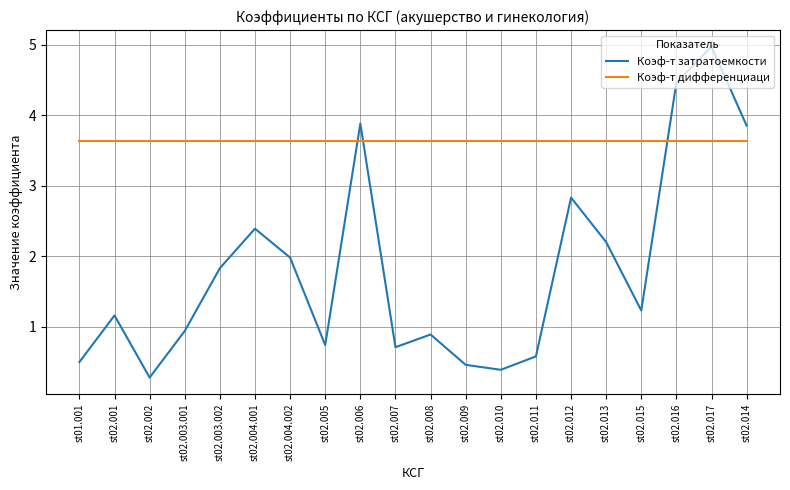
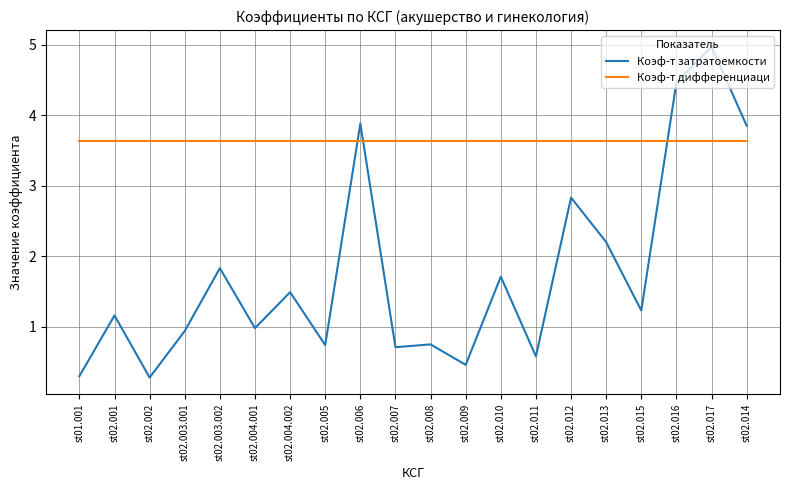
  {
    "Коэф-т затратоемкости": {
-     "st01.001": 0.5,
+     "st01.001": 0.3,
      "st02.001": 1.2,
      "st02.002": 0.3,
      "st02.003.001": 0.9,
      "st02.003.002": 1.8,
-     "st02.004.001": 2.4,
-     "st02.004.002": 2.0,
+     "st02.004.001": 1.0,
+     "st02.004.002": 1.5,
      "st02.005": 0.7,
      "st02.006": 3.9,
      "st02.007": 0.7,
-     "st02.008": 0.9,
+     "st02.008": 0.8,
      "st02.009": 0.5,
-     "st02.010": 0.4,
+     "st02.010": 1.7,
      "st02.011": 0.6,
      "st02.012": 2.8,
      "st02.013": 2.2,
      "st02.015": 1.2,
      "st02.014": 3.9
    },
    "Коэф-т дифференциаци": {
      "st01.001": 3.6,
      "st02.001": 3.6,
      "st02.002": 3.6,
      "st02.003.001": 3.6,
      "st02.003.002": 3.6,
      "st02.004.001": 3.6,
      "st02.004.002": 3.6,
      "st02.005": 3.6,
      "st02.006": 3.6,
      "st02.007": 3.6,
      "st02.008": 3.6,
      "st02.009": 3.6,
      "st02.010": 3.6,
      "st02.011": 3.6,
      "st02.012": 3.6,
      "st02.013": 3.6,
      "st02.015": 3.6,
      "st02.016": 3.6,
      "st02.017": 3.6,
      "st02.014": 3.6
    }
  }
